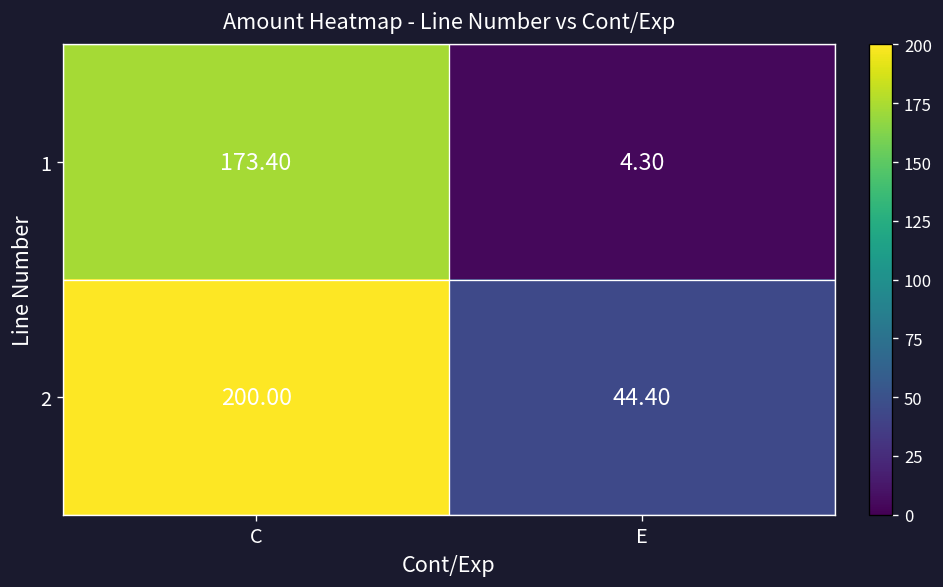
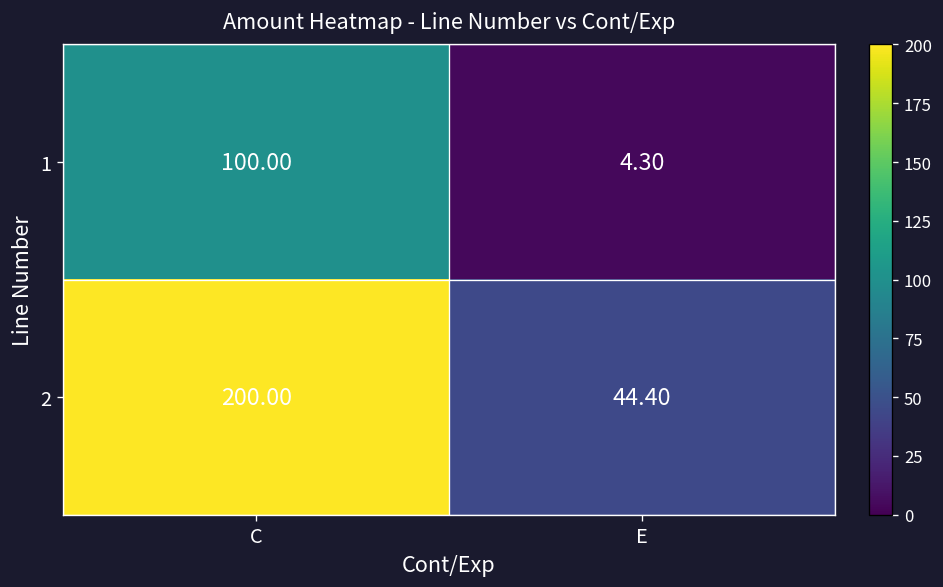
  {
    "1": {
-     "C": 173.40,
+     "C": 100.00,
      "E": 4.30
    },
    "2": {
      "C": 200.00,
      "E": 44.40
    }
  }
